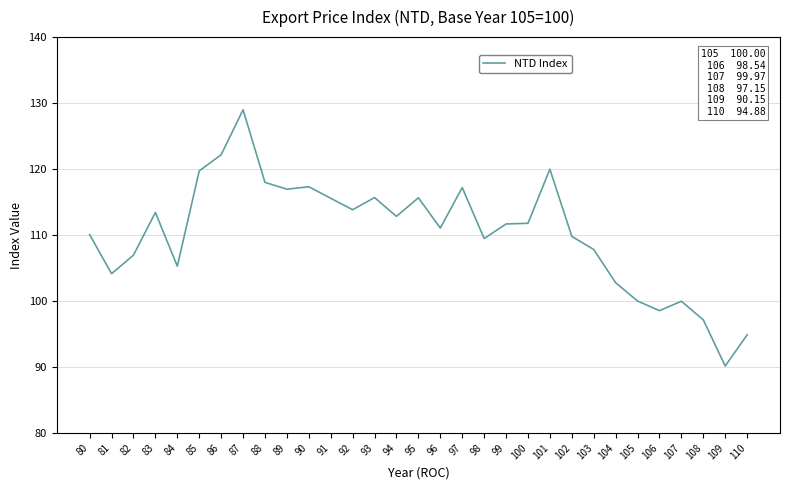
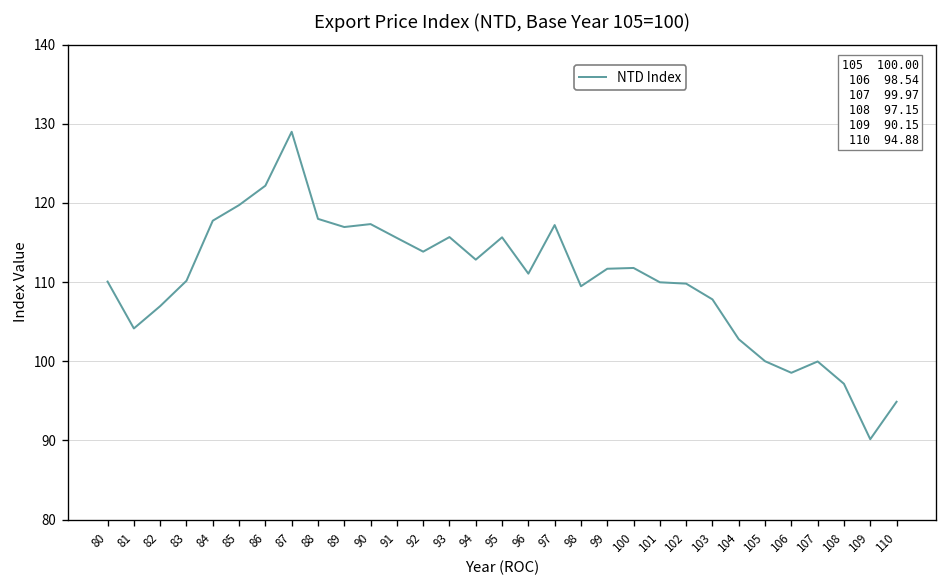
  {
    "80": 110,
    "81": 104,
    "82": 107,
-   "83": 113,
-   "84": 105,
+   "83": 110,
+   "84": 118,
    "85": 120,
    "86": 122,
    "87": 129,
    "88": 118,
    "89": 117,
    "90": 117,
    "91": 116,
    "92": 114,
    "93": 116,
    "94": 113,
    "95": 116,
    "96": 111,
    "97": 117,
    "98": 109,
    "99": 112,
    "100": 112,
-   "101": 120,
+   "101": 110,
    "102": 110,
    "103": 108,
    "104": 103,
    "105": 100,
    "106": 99,
    "107": 100,
    "108": 97,
    "109": 90,
    "110": 95
  }
